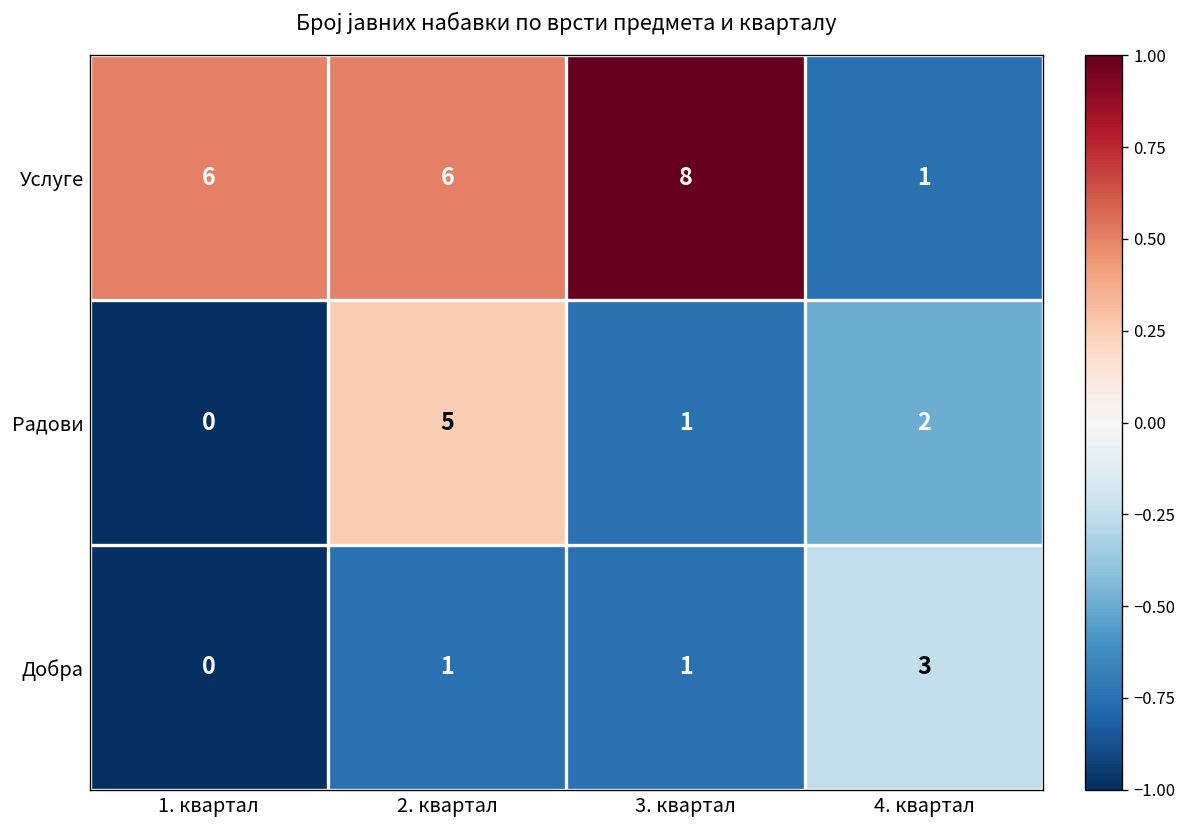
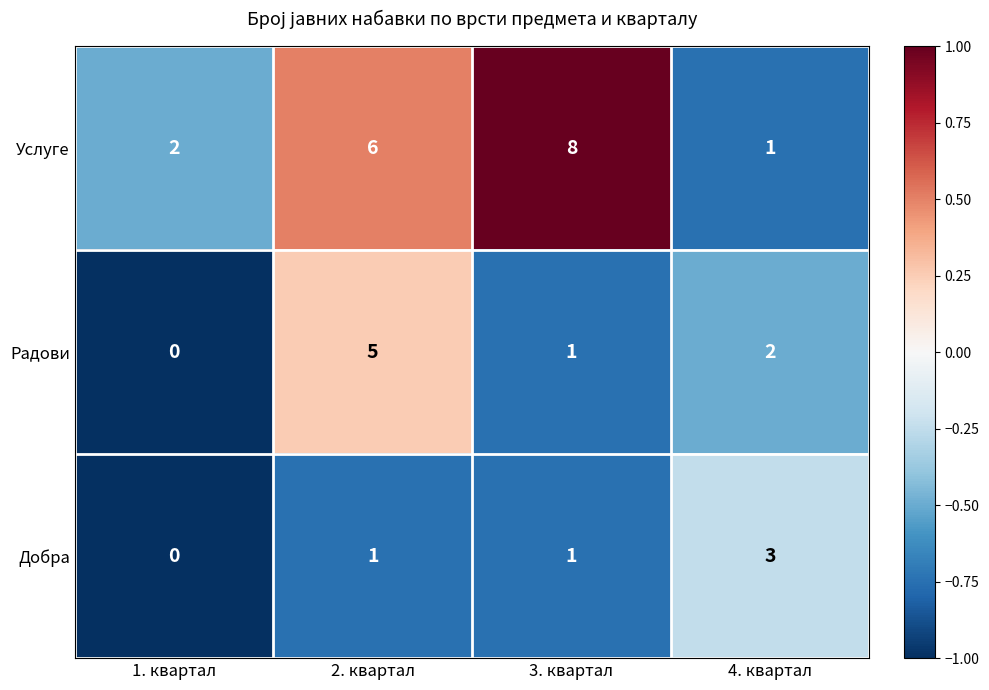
  {
    "Услуге": {
-     "1. квартал": 6,
+     "1. квартал": 2,
      "2. квартал": 6,
      "3. квартал": 8,
      "4. квартал": 1
    },
    "Радови": {
      "1. квартал": 0,
      "2. квартал": 5,
      "3. квартал": 1,
      "4. квартал": 2
    },
    "Добра": {
      "1. квартал": 0,
      "2. квартал": 1,
      "3. квартал": 1,
      "4. квартал": 3
    }
  }
